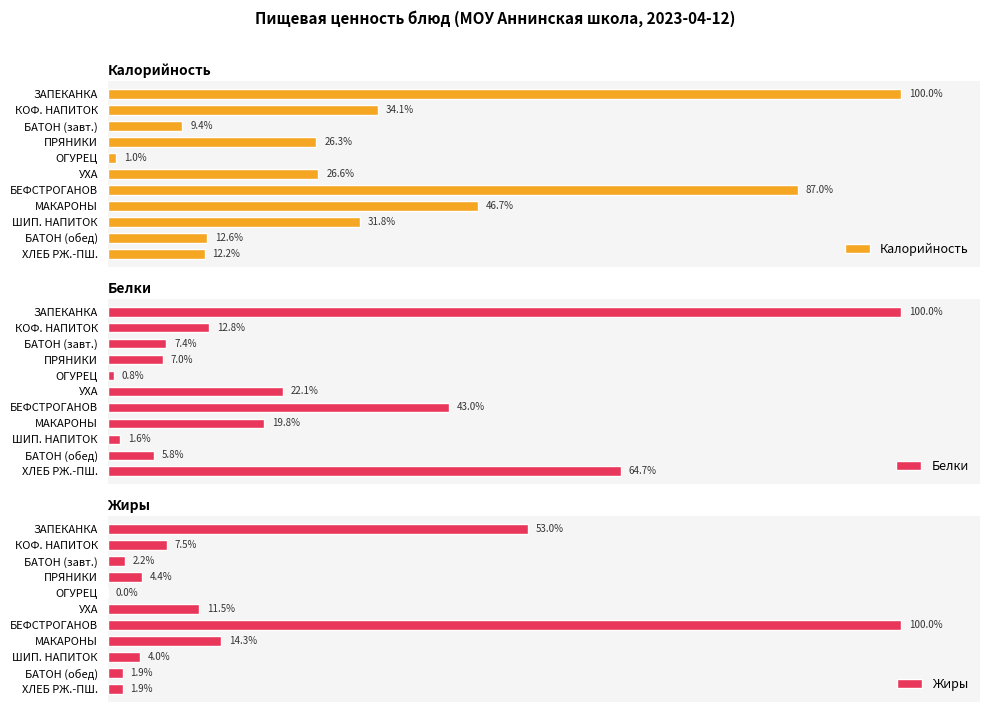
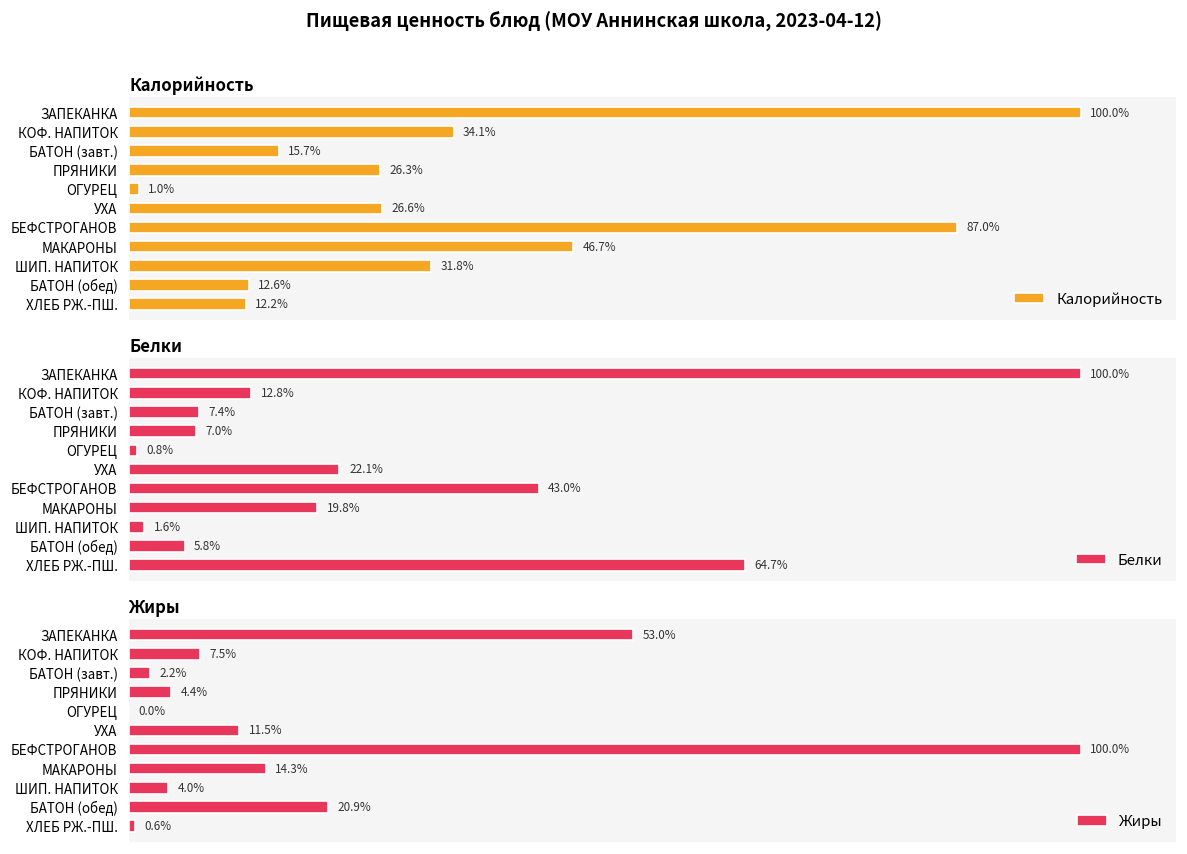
  {
    "Калорийность": {
      "ЗАПЕКАНКА": "100.0%",
      "КОФ. НАПИТОК": "34.1%",
-     "БАТОН (завт.)": "9.4%",
+     "БАТОН (завт.)": "15.7%",
      "ПРЯНИКИ": "26.3%",
      "ОГУРЕЦ": "1.0%",
      "УХА": "26.6%",
      "БЕФСТРОГАНОВ": "87.0%",
      "МАКАРОНЫ": "46.7%",
      "ШИП. НАПИТОК": "31.8%",
      "БАТОН (обед)": "12.6%",
      "ХЛЕБ РЖ.-ПШ.": "12.2%"
    },
    "Белки": {
      "ЗАПЕКАНКА": "100.0%",
      "КОФ. НАПИТОК": "12.8%",
      "БАТОН (завт.)": "7.4%",
      "ПРЯНИКИ": "7.0%",
      "ОГУРЕЦ": "0.8%",
      "УХА": "22.1%",
      "БЕФСТРОГАНОВ": "43.0%",
      "МАКАРОНЫ": "19.8%",
      "ШИП. НАПИТОК": "1.6%",
      "БАТОН (обед)": "5.8%",
      "ХЛЕБ РЖ.-ПШ.": "64.7%"
    },
    "Жиры": {
      "ЗАПЕКАНКА": "53.0%",
      "КОФ. НАПИТОК": "7.5%",
      "БАТОН (завт.)": "2.2%",
      "ПРЯНИКИ": "4.4%",
      "ОГУРЕЦ": "0.0%",
      "УХА": "11.5%",
      "БЕФСТРОГАНОВ": "100.0%",
      "МАКАРОНЫ": "14.3%",
      "ШИП. НАПИТОК": "4.0%",
-     "БАТОН (обед)": "1.9%",
-     "ХЛЕБ РЖ.-ПШ.": "1.9%"
+     "БАТОН (обед)": "20.9%",
+     "ХЛЕБ РЖ.-ПШ.": "0.6%"
    }
  }
